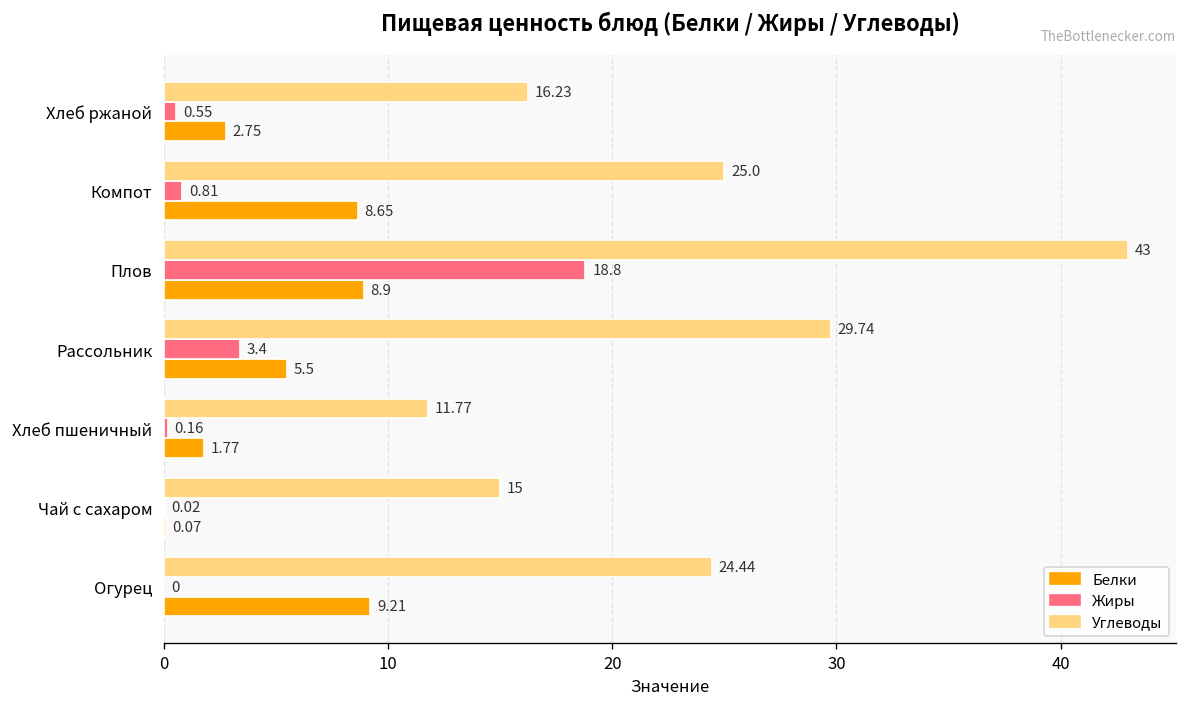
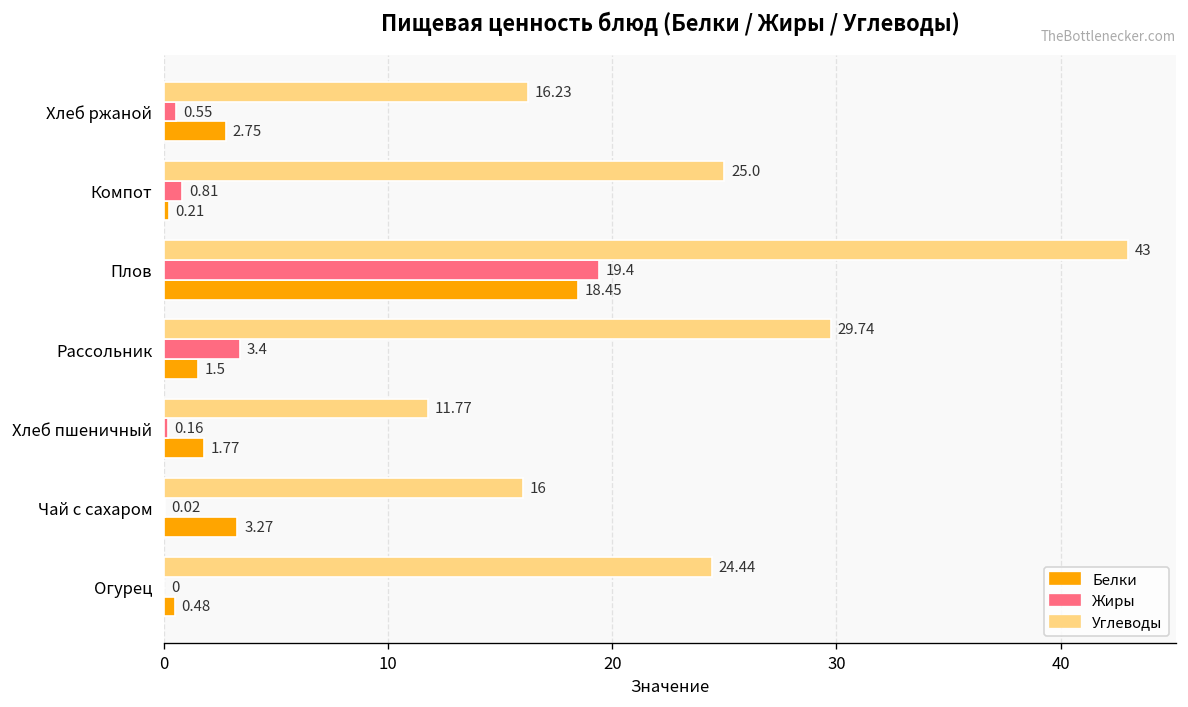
  {
    "Белки": {
      "Хлеб ржаной": 2.75,
-     "Компот": 8.65,
-     "Плов": 8.9,
-     "Рассольник": 5.5,
+     "Компот": 0.21,
+     "Плов": 18.45,
+     "Рассольник": 1.5,
      "Хлеб пшеничный": 1.77,
-     "Чай с сахаром": 0.07,
-     "Огурец": 9.21
+     "Чай с сахаром": 3.27,
+     "Огурец": 0.48
    },
    "Жиры": {
      "Хлеб ржаной": 0.55,
      "Компот": 0.81,
-     "Плов": 18.8,
+     "Плов": 19.4,
      "Рассольник": 3.4,
      "Хлеб пшеничный": 0.16,
      "Чай с сахаром": 0.02,
      "Огурец": 0
    },
    "Углеводы": {
      "Хлеб ржаной": 16.23,
      "Компот": 25.0,
      "Плов": 43,
      "Рассольник": 29.74,
      "Хлеб пшеничный": 11.77,
-     "Чай с сахаром": 15,
+     "Чай с сахаром": 16,
      "Огурец": 24.44
    }
  }
